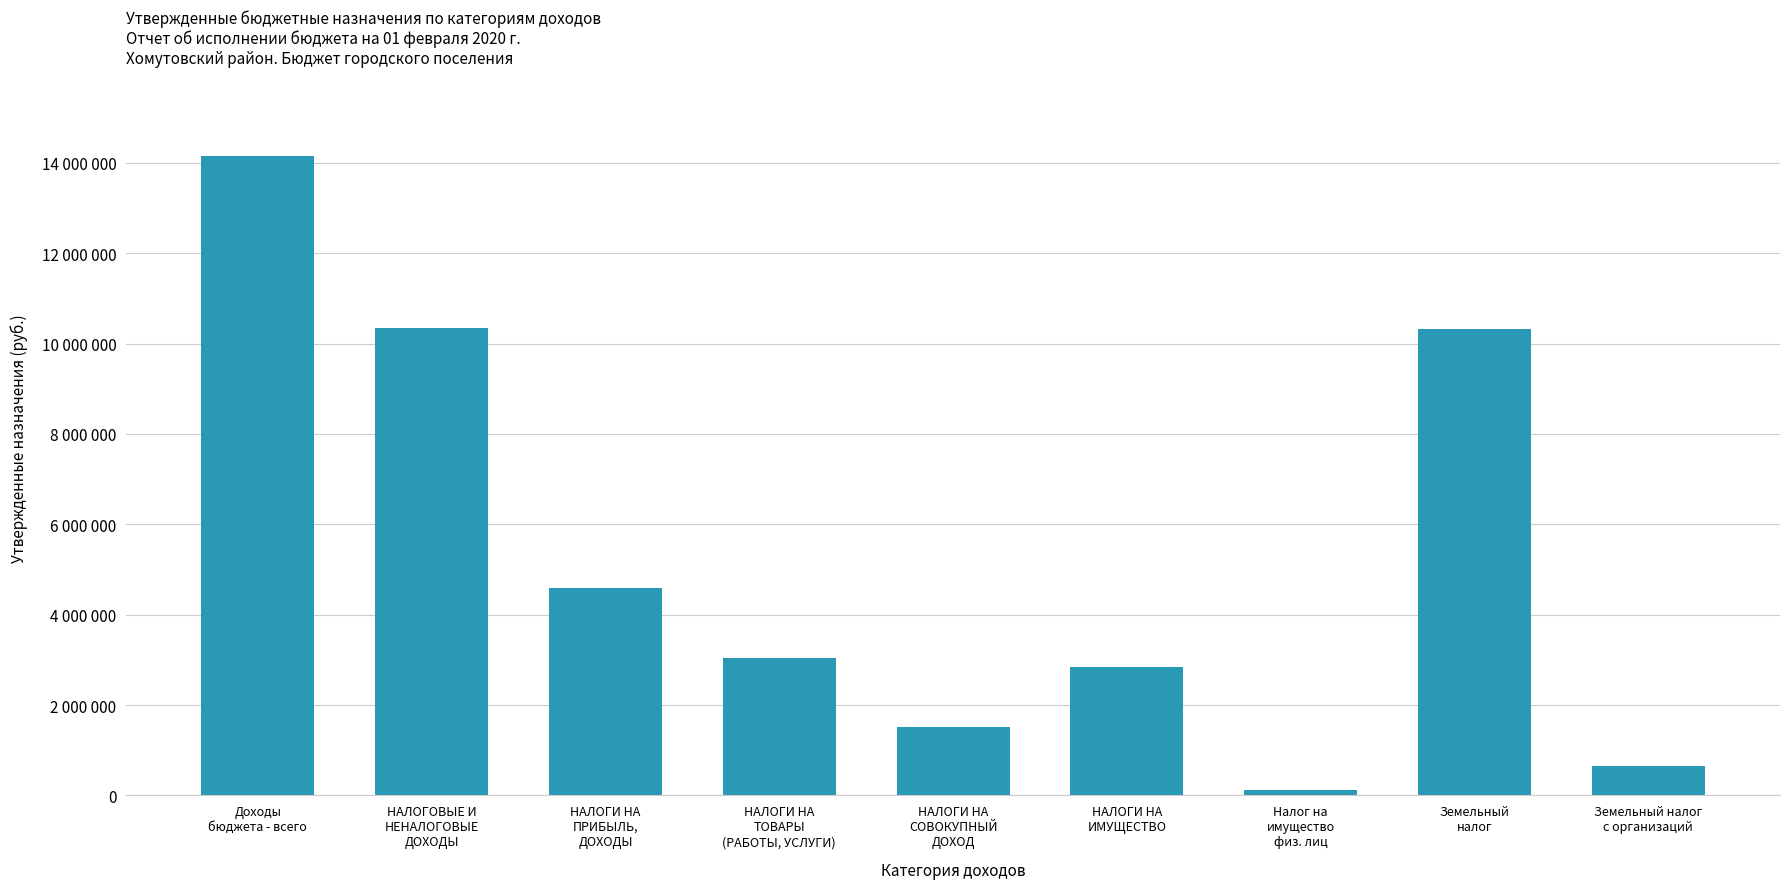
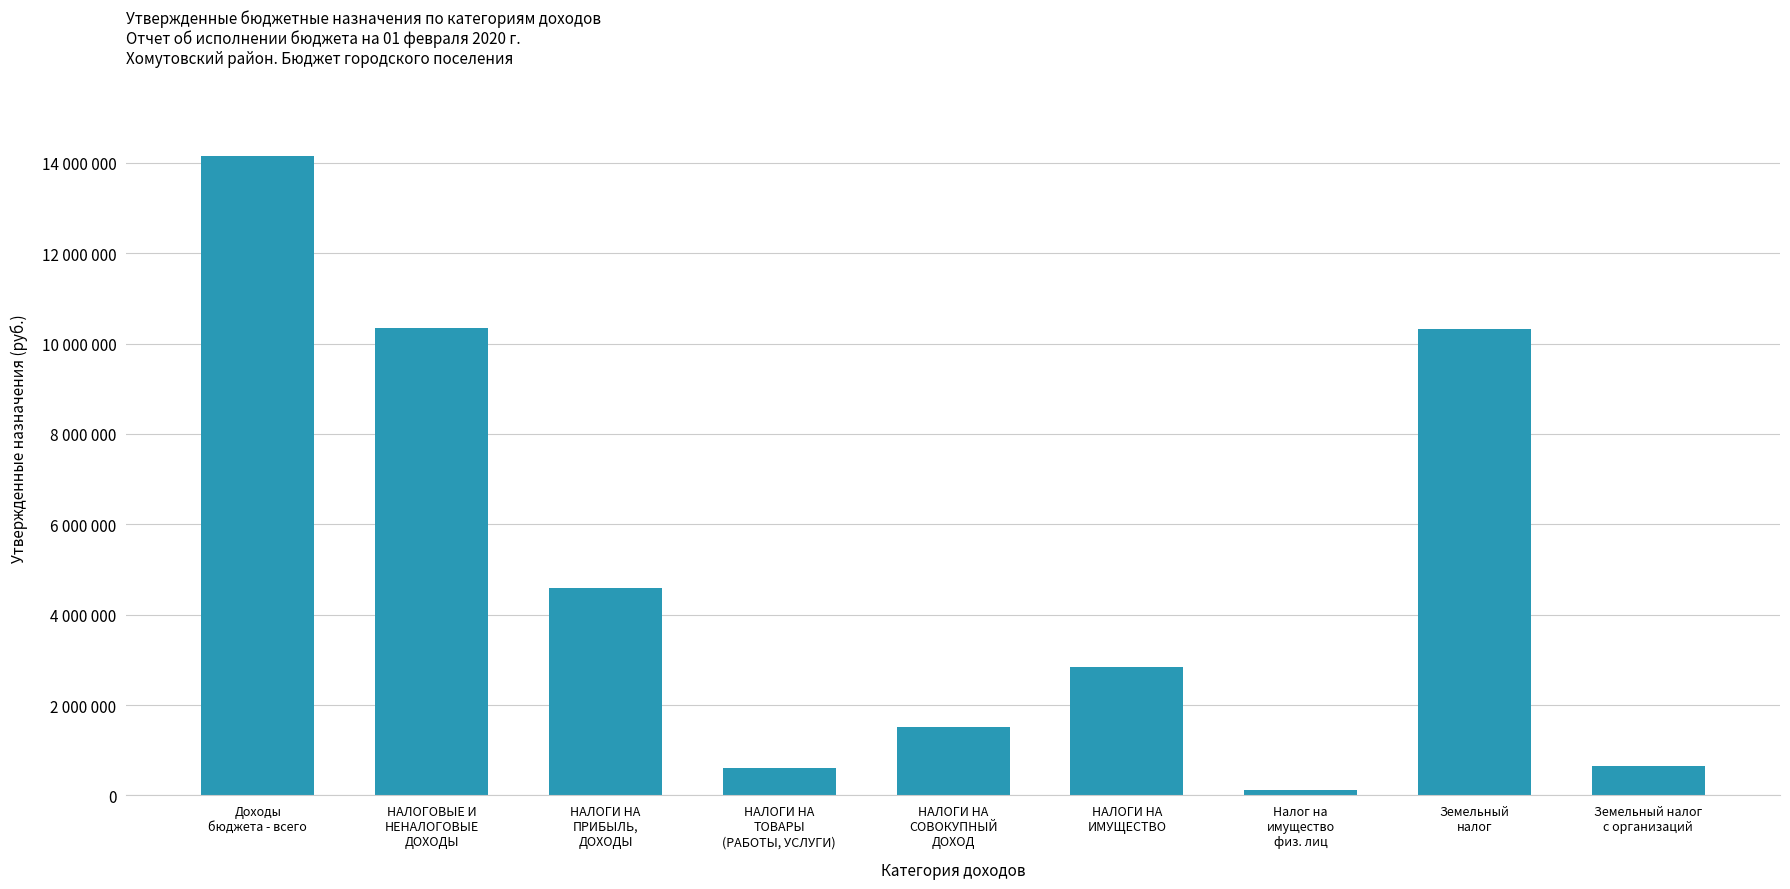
  {
    "Доходы бюджета - всего": 14100000,
    "НАЛОГОВЫЕ И НЕНАЛОГОВЫЕ ДОХОДЫ": 10400000,
    "НАЛОГИ НА ПРИБЫЛЬ, ДОХОДЫ": 4600000,
-   "НАЛОГИ НА ТОВАРЫ (РАБОТЫ, УСЛУГИ)": 3000000,
+   "НАЛОГИ НА ТОВАРЫ (РАБОТЫ, УСЛУГИ)": 600000,
    "НАЛОГИ НА СОВОКУПНЫЙ ДОХОД": 1500000,
    "НАЛОГИ НА ИМУЩЕСТВО": 2800000,
    "Налог на имущество физ. лиц": 100000,
    "Земельный налог": 10300000,
    "Земельный налог с организаций": 600000
  }
